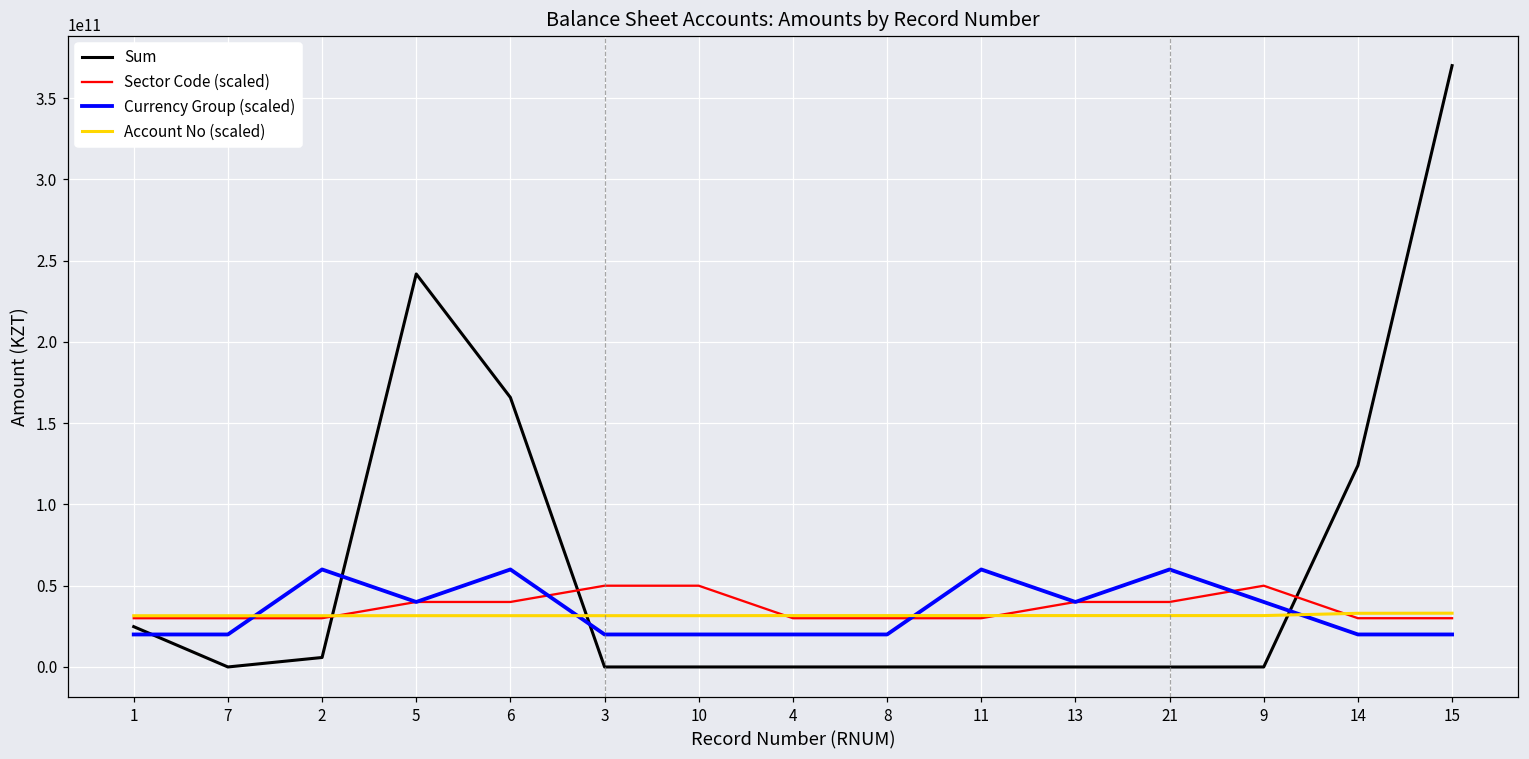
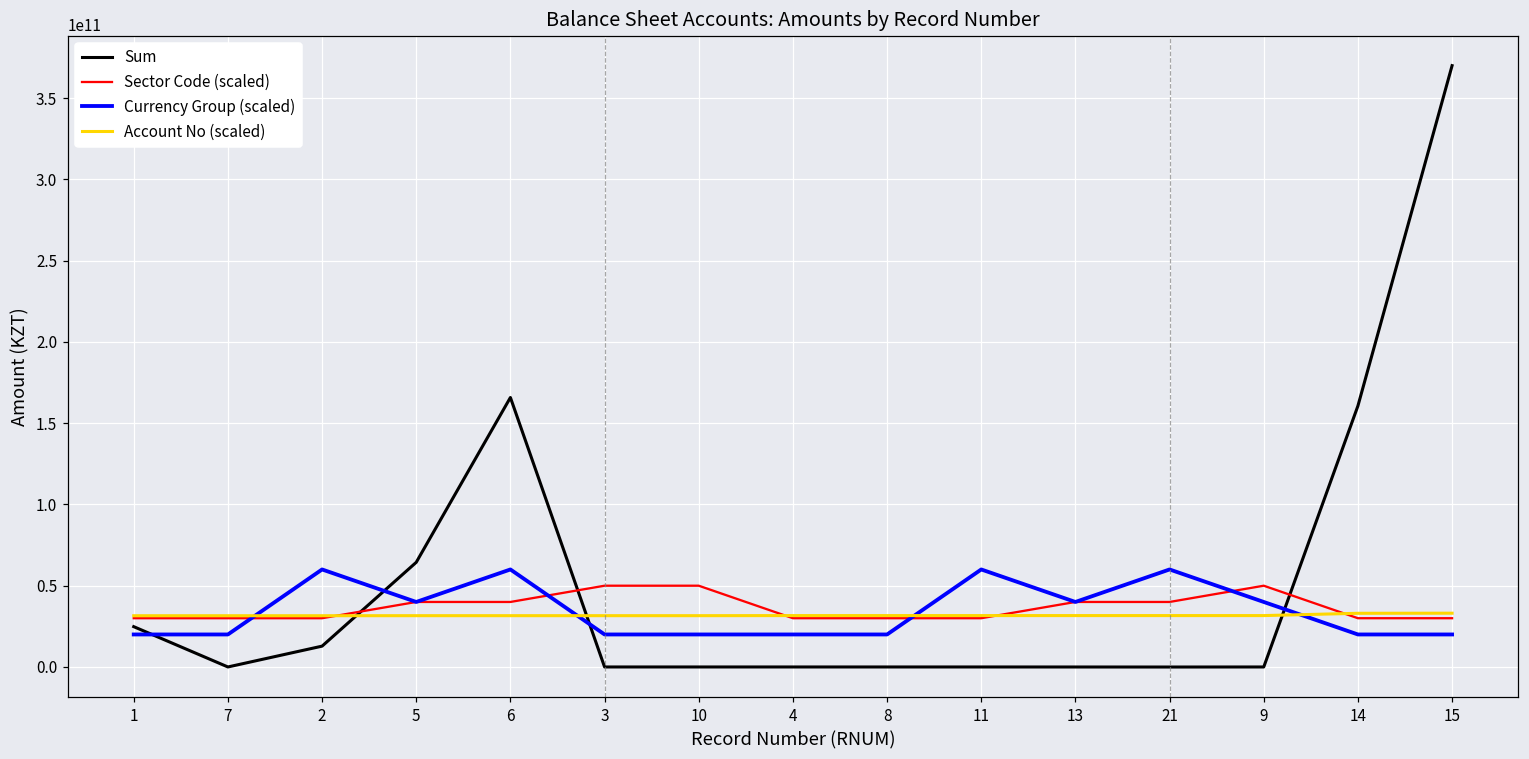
  {
    "Sum": {
      "1": 25000000000,
      "7": 0,
-     "2": 6000000000,
-     "5": 242000000000,
+     "2": 13000000000,
+     "5": 64000000000,
      "6": 166000000000,
      "3": 0,
      "10": 0,
      "4": 0,
      "8": 0,
      "11": 0,
      "13": 0,
      "21": 0,
      "9": 0,
-     "14": 124000000000,
+     "14": 161000000000,
      "15": 370000000000
    },
    "Sector Code (scaled)": {
      "6": 40000000000,
      "3": 50000000000,
      "10": 50000000000,
      "21": 40000000000,
      "9": 50000000000,
      "14": 30000000000,
      "15": 30000000000
    },
    "Currency Group (scaled)": {
      "1": 20000000000,
      "7": 20000000000,
      "2": 60000000000,
      "6": 60000000000,
      "3": 20000000000,
      "10": 20000000000,
      "4": 20000000000,
      "8": 20000000000,
      "11": 60000000000,
      "21": 60000000000,
      "9": 40000000000,
      "14": 20000000000,
      "15": 20000000000
    },
    "Account No (scaled)": {
      "5": 32000000000,
      "6": 32000000000,
      "3": 32000000000,
      "10": 32000000000,
      "13": 32000000000,
      "21": 32000000000,
      "9": 32000000000,
      "14": 33000000000,
      "15": 33000000000
    }
  }
